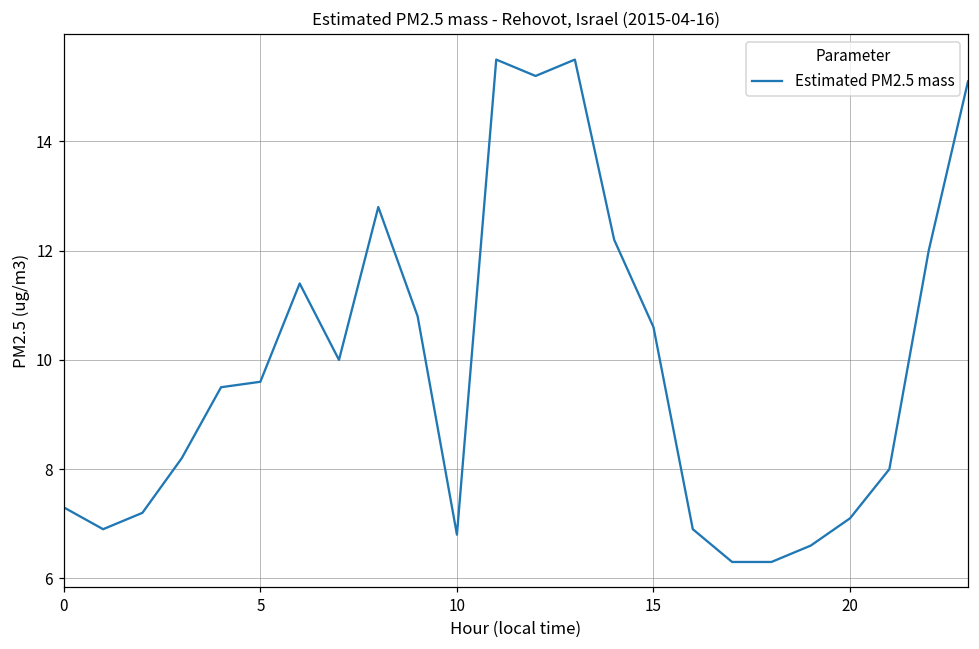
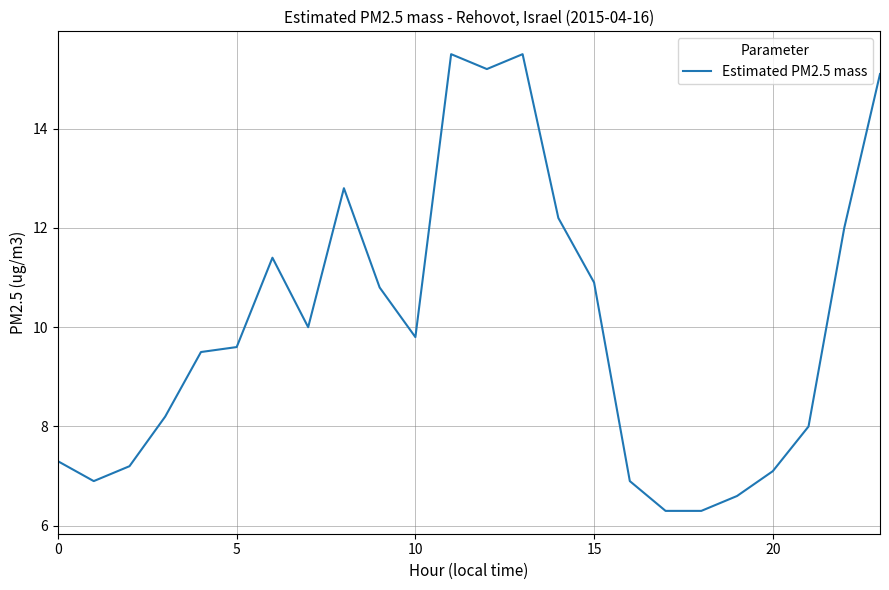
  {
    "0": 7.3,
    "5": 9.6,
-   "10": 6.8,
-   "15": 10.6,
+   "10": 9.8,
+   "15": 10.9,
    "20": 7.1
  }
